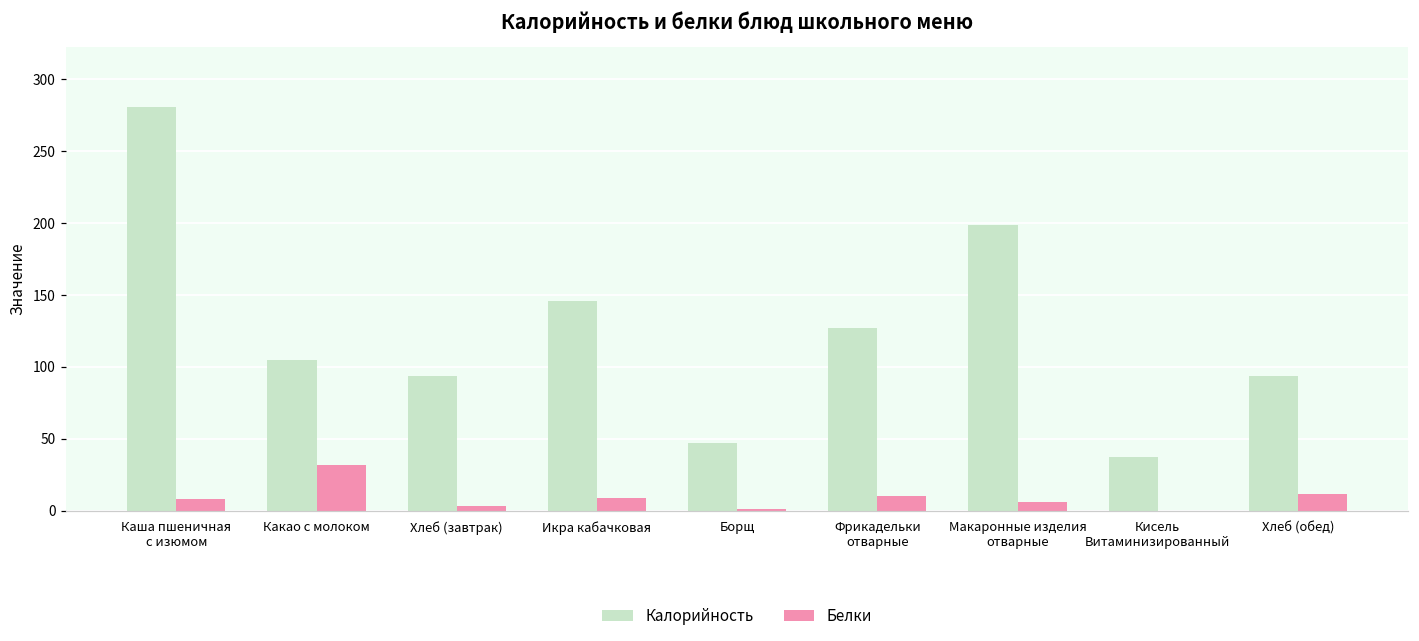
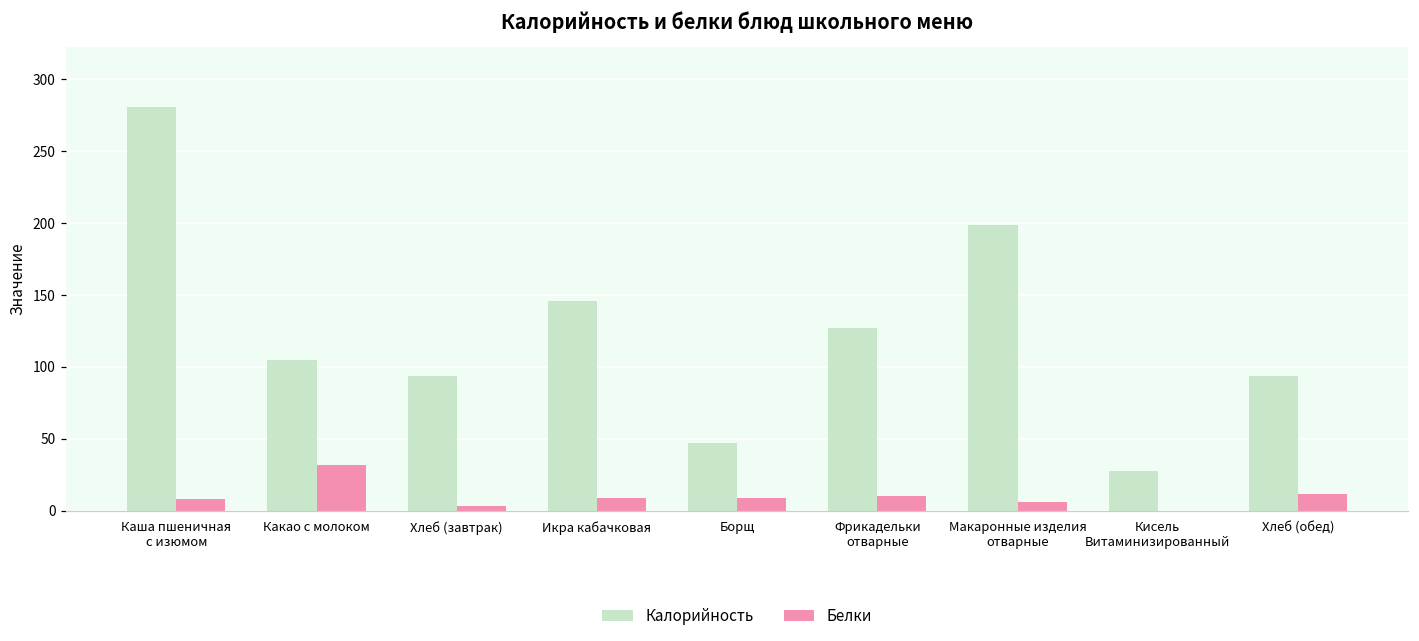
  {
    "Калорийность": {
      "Каша пшеничная с изюмом": 280,
      "Какао с молоком": 105,
      "Хлеб (завтрак)": 94,
      "Икра кабачковая": 146,
      "Борщ": 47,
      "Фрикадельки отварные": 127,
      "Макаронные изделия отварные": 199,
-     "Кисель Витаминизированный": 37,
+     "Кисель Витаминизированный": 28,
      "Хлеб (обед)": 94
    },
    "Белки": {
      "Каша пшеничная с изюмом": 8,
      "Какао с молоком": 32,
      "Хлеб (завтрак)": 3,
      "Икра кабачковая": 9,
-     "Борщ": 1,
+     "Борщ": 9,
      "Фрикадельки отварные": 10,
      "Макаронные изделия отварные": 6,
      "Кисель Витаминизированный": 0,
      "Хлеб (обед)": 11
    }
  }
